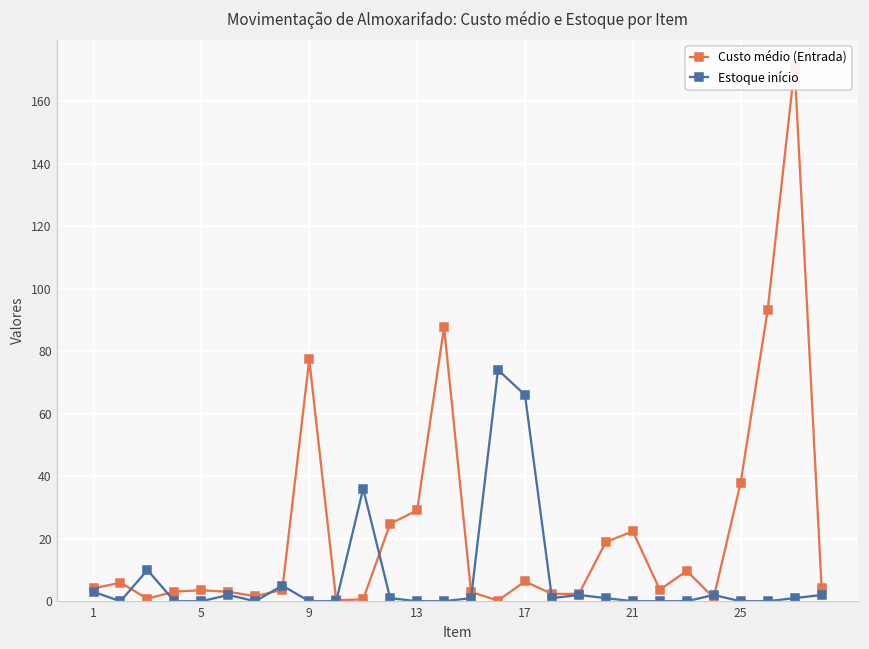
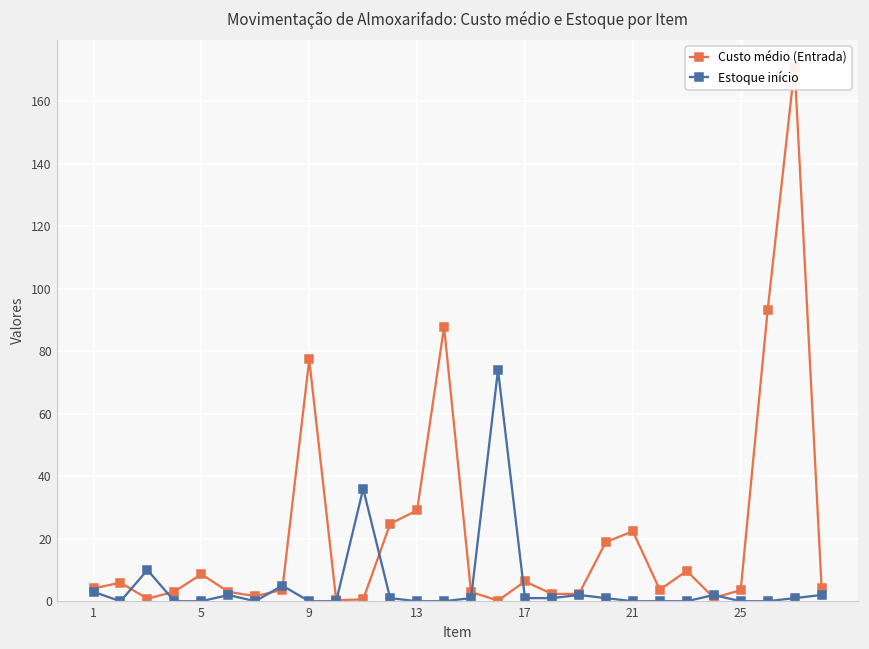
  {
    "Custo médio (Entrada)": {
      "1": 4,
-     "5": 4,
+     "5": 9,
      "9": 77,
      "13": 29,
      "17": 6,
      "21": 22,
-     "25": 38
+     "25": 4
    },
    "Estoque início": {
      "1": 3,
      "5": 0,
      "9": 0,
      "13": 0,
-     "17": 66,
+     "17": 1,
      "21": 0,
      "25": 0
    }
  }
